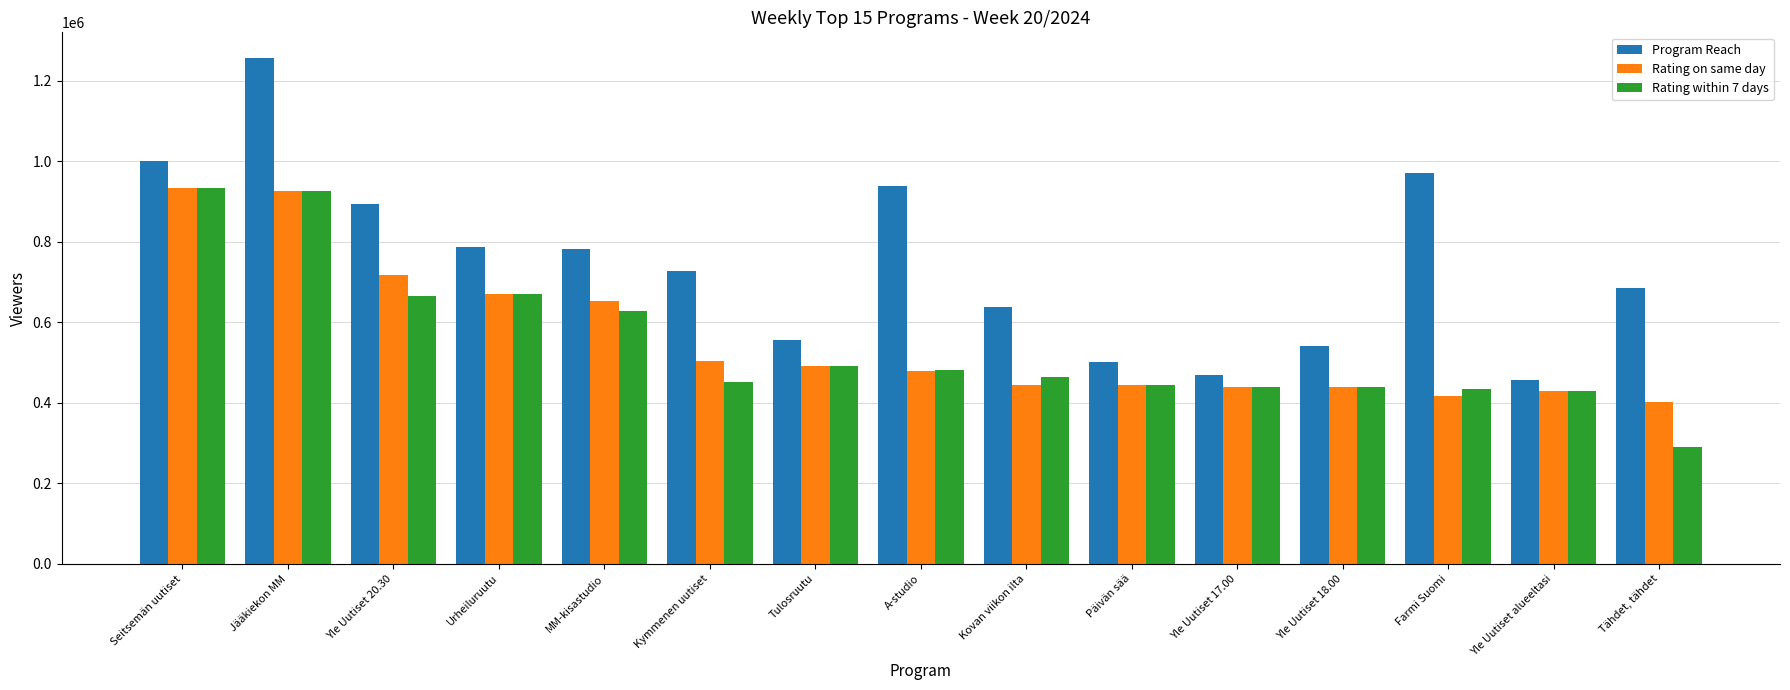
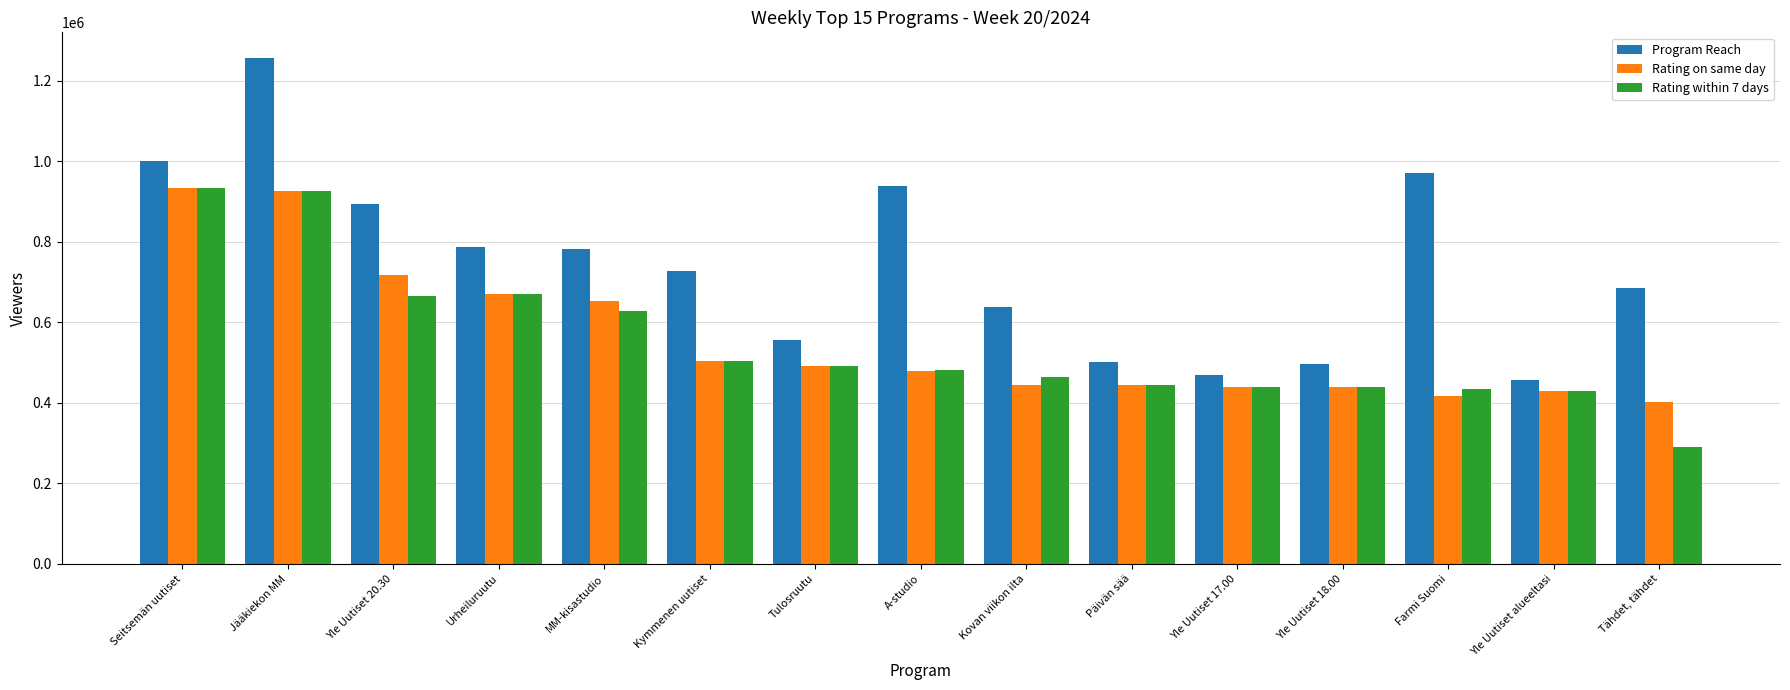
  {
    "Program Reach": {
      "Seitsemän uutiset": 1000000,
      "Jääkiekon MM": 1260000,
      "Yle Uutiset 20.30": 890000,
      "Urheiluruutu": 790000,
      "MM-kisastudio": 780000,
      "Kymmenen uutiset": 730000,
      "Tulosruutu": 560000,
      "A-studio": 940000,
      "Kovan viikon ilta": 640000,
      "Päivän sää": 500000,
      "Yle Uutiset 17.00": 470000,
-     "Yle Uutiset 18.00": 540000,
+     "Yle Uutiset 18.00": 500000,
      "Farmi Suomi": 970000,
      "Yle Uutiset alueeltasi": 460000,
      "Tähdet, tähdet": 690000
    },
    "Rating on same day": {
      "Seitsemän uutiset": 930000,
      "Jääkiekon MM": 930000,
      "Yle Uutiset 20.30": 720000,
      "Urheiluruutu": 670000,
      "MM-kisastudio": 650000,
      "Kymmenen uutiset": 500000,
      "Tulosruutu": 490000,
      "A-studio": 480000,
      "Kovan viikon ilta": 440000,
      "Päivän sää": 450000,
      "Yle Uutiset 17.00": 440000,
      "Yle Uutiset 18.00": 440000,
      "Farmi Suomi": 420000,
      "Yle Uutiset alueeltasi": 430000,
      "Tähdet, tähdet": 400000
    },
    "Rating within 7 days": {
      "Seitsemän uutiset": 930000,
      "Jääkiekon MM": 930000,
      "Yle Uutiset 20.30": 670000,
      "Urheiluruutu": 670000,
      "MM-kisastudio": 630000,
-     "Kymmenen uutiset": 450000,
+     "Kymmenen uutiset": 500000,
      "Tulosruutu": 490000,
      "A-studio": 480000,
      "Kovan viikon ilta": 470000,
      "Päivän sää": 450000,
      "Yle Uutiset 17.00": 440000,
      "Yle Uutiset 18.00": 440000,
      "Farmi Suomi": 430000,
      "Yle Uutiset alueeltasi": 430000,
      "Tähdet, tähdet": 290000
    }
  }
